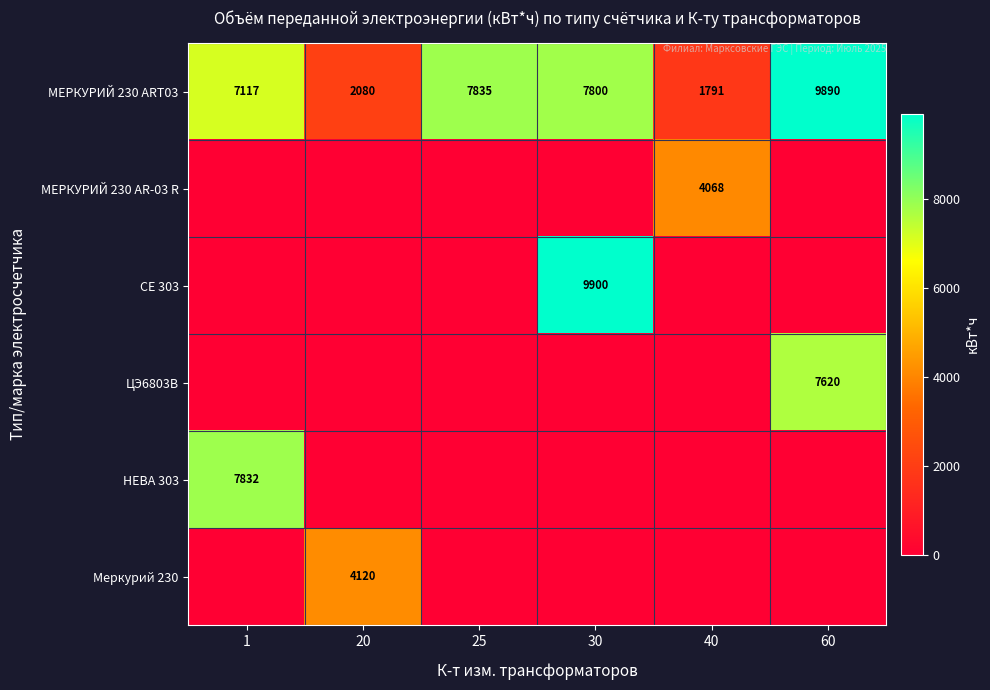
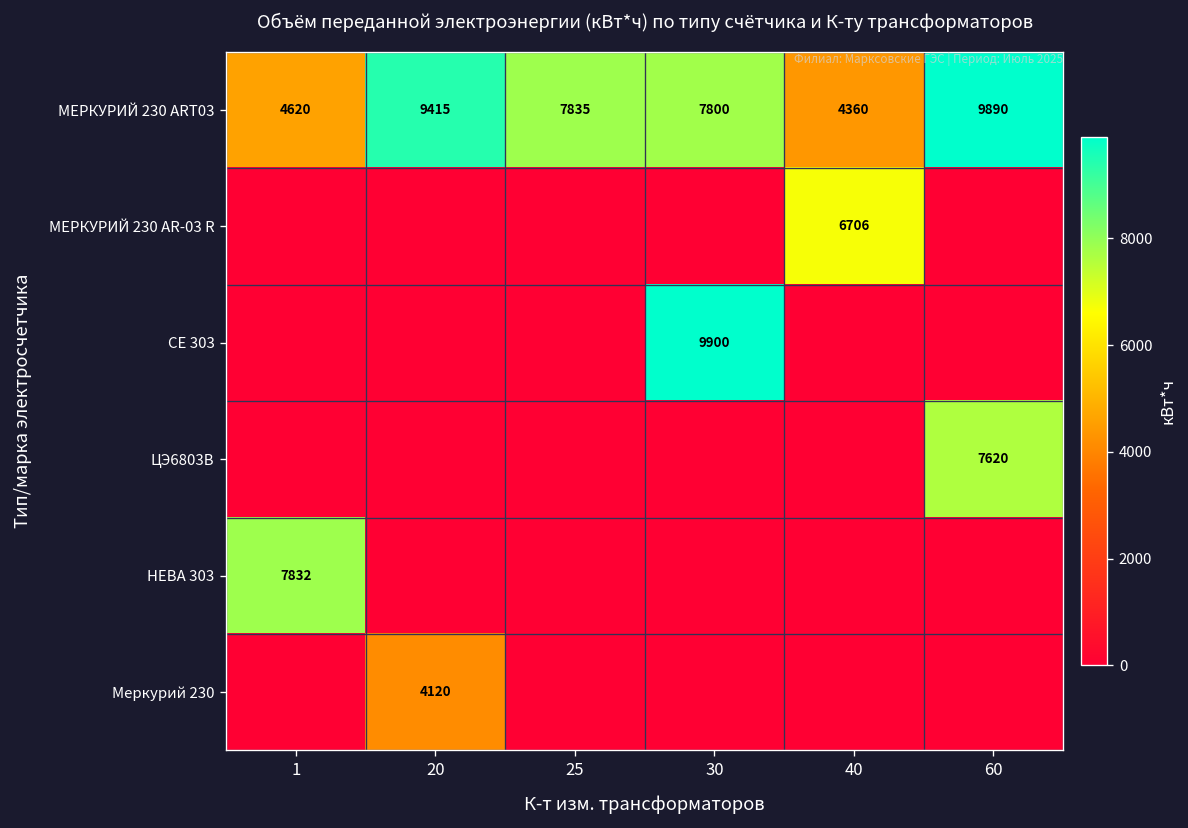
  {
    "МЕРКУРИЙ 230 ART03": {
-     "1": 7117,
-     "20": 2080,
+     "1": 4620,
+     "20": 9415,
      "25": 7835,
      "30": 7800,
-     "40": 1791
+     "40": 4360
    },
    "МЕРКУРИЙ 230 AR-03 R": {
-     "40": 4068
+     "40": 6706
    },
    "СЕ 303": {
      "30": 9900
    },
    "ЦЭ6803В": {
      "60": 7620
    },
    "НЕВА 303": {
      "1": 7832
    },
    "Меркурий 230": {
      "20": 4120
    }
  }
